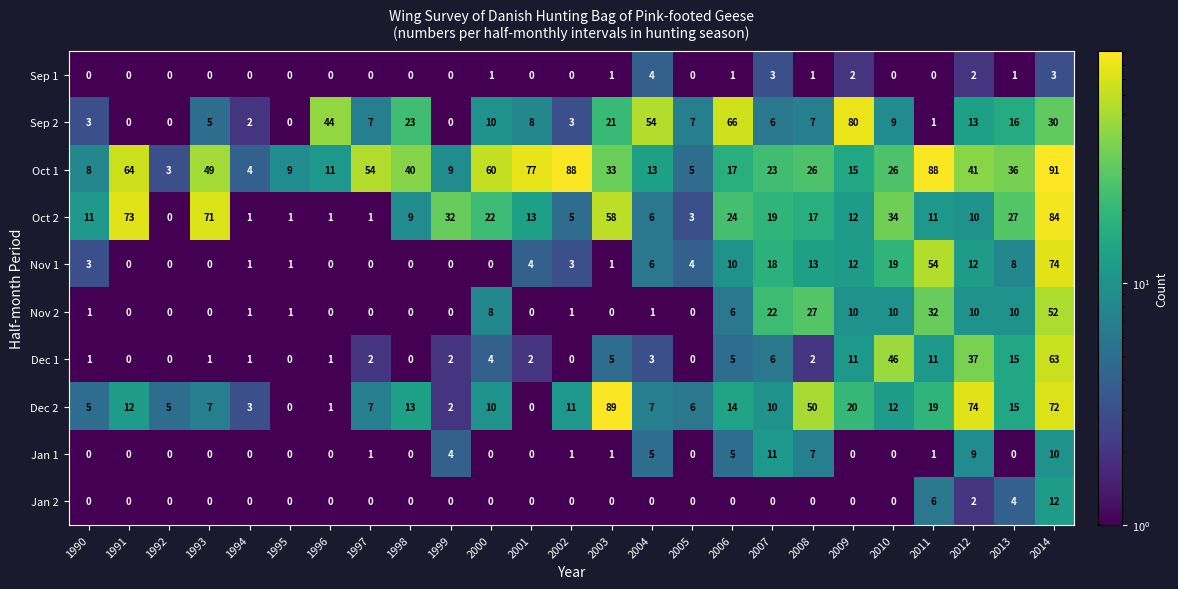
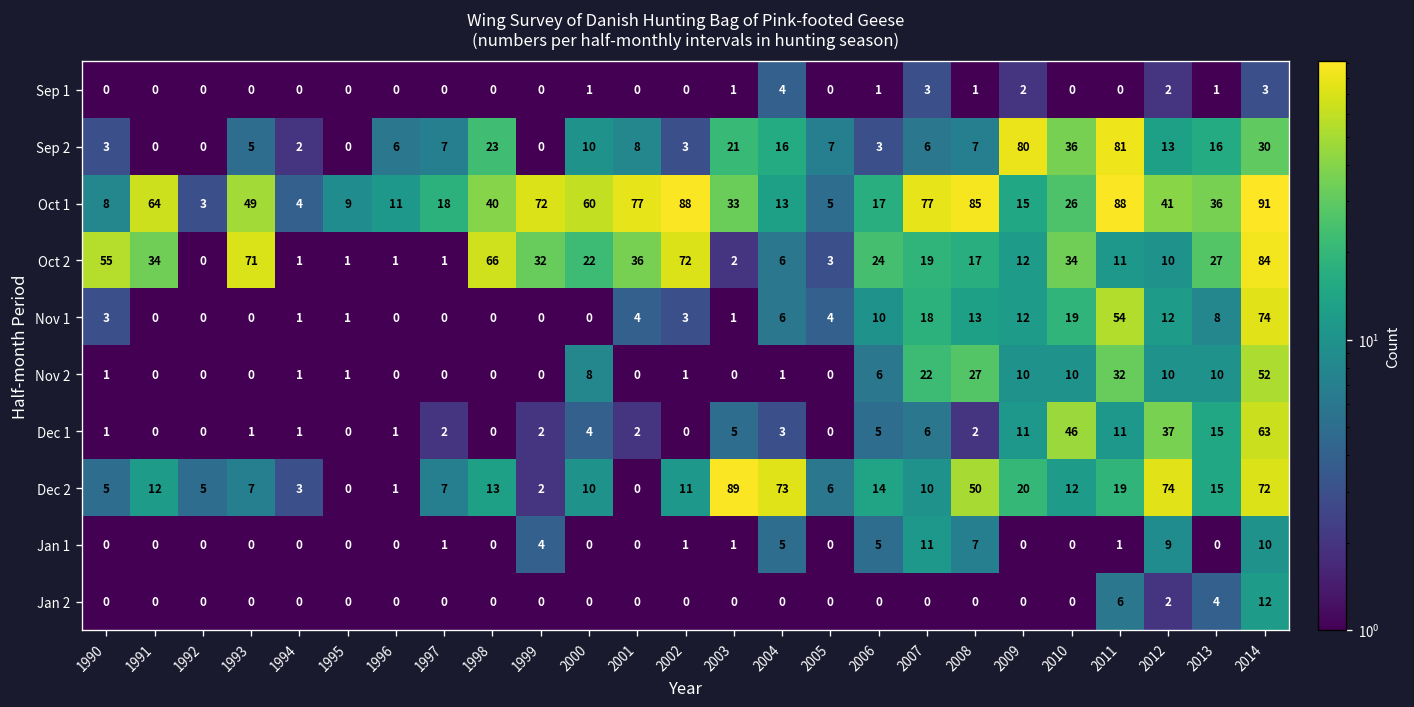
  {
    "Sep 2": {
      "1990": 3,
      "1991": 0,
      "1992": 0,
      "1993": 5,
      "1994": 2,
      "1995": 0,
-     "1996": 44,
+     "1996": 6,
      "1997": 7,
      "1998": 23,
      "1999": 0,
      "2000": 10,
      "2001": 8,
      "2002": 3,
      "2003": 21,
-     "2004": 54,
+     "2004": 16,
      "2005": 7,
-     "2006": 66,
+     "2006": 3,
      "2007": 6,
      "2008": 7,
      "2009": 80,
-     "2010": 9,
-     "2011": 1,
+     "2010": 36,
+     "2011": 81,
      "2012": 13,
      "2013": 16,
      "2014": 30
    },
    "Oct 1": {
      "1990": 8,
      "1991": 64,
      "1992": 3,
      "1993": 49,
      "1994": 4,
      "1995": 9,
      "1996": 11,
-     "1997": 54,
+     "1997": 18,
      "1998": 40,
-     "1999": 9,
+     "1999": 72,
      "2000": 60,
      "2001": 77,
      "2002": 88,
      "2003": 33,
      "2004": 13,
      "2005": 5,
      "2006": 17,
-     "2007": 23,
-     "2008": 26,
+     "2007": 77,
+     "2008": 85,
      "2009": 15,
      "2010": 26,
      "2011": 88,
      "2012": 41,
      "2013": 36,
      "2014": 91
    },
    "Oct 2": {
-     "1990": 11,
-     "1991": 73,
+     "1990": 55,
+     "1991": 34,
      "1992": 0,
      "1993": 71,
      "1994": 1,
      "1995": 1,
      "1996": 1,
      "1997": 1,
-     "1998": 9,
+     "1998": 66,
      "1999": 32,
      "2000": 22,
-     "2001": 13,
-     "2002": 5,
-     "2003": 58,
+     "2001": 36,
+     "2002": 72,
+     "2003": 2,
      "2004": 6,
      "2005": 3,
      "2006": 24,
      "2007": 19,
      "2008": 17,
      "2009": 12,
      "2010": 34,
      "2011": 11,
      "2012": 10,
      "2013": 27,
      "2014": 84
    },
    "Dec 2": {
      "1990": 5,
      "1991": 12,
      "1992": 5,
      "1993": 7,
      "1994": 3,
      "1995": 0,
      "1996": 1,
      "1997": 7,
      "1998": 13,
      "1999": 2,
      "2000": 10,
      "2001": 0,
      "2002": 11,
      "2003": 89,
-     "2004": 7,
+     "2004": 73,
      "2005": 6,
      "2006": 14,
      "2007": 10,
      "2008": 50,
      "2009": 20,
      "2010": 12,
      "2011": 19,
      "2012": 74,
      "2013": 15,
      "2014": 72
    }
  }
